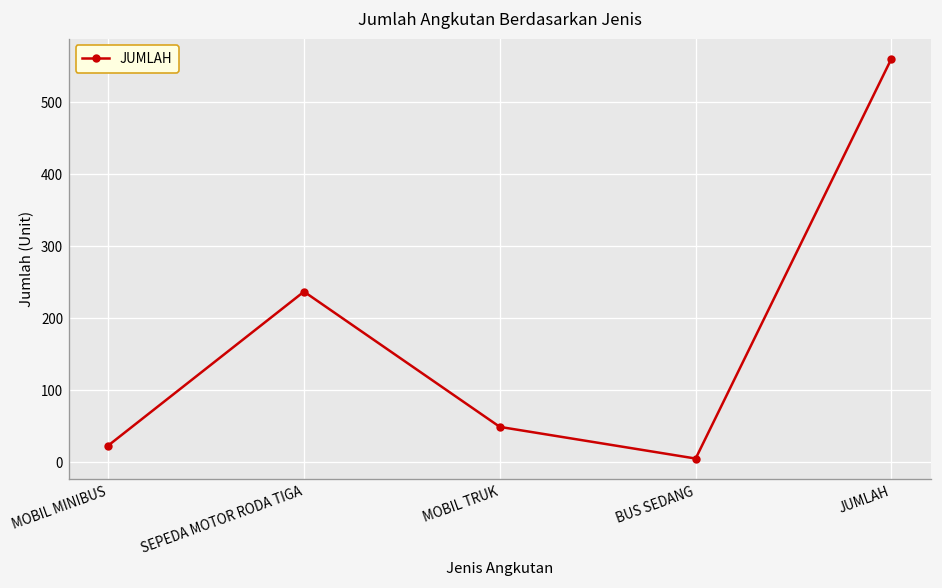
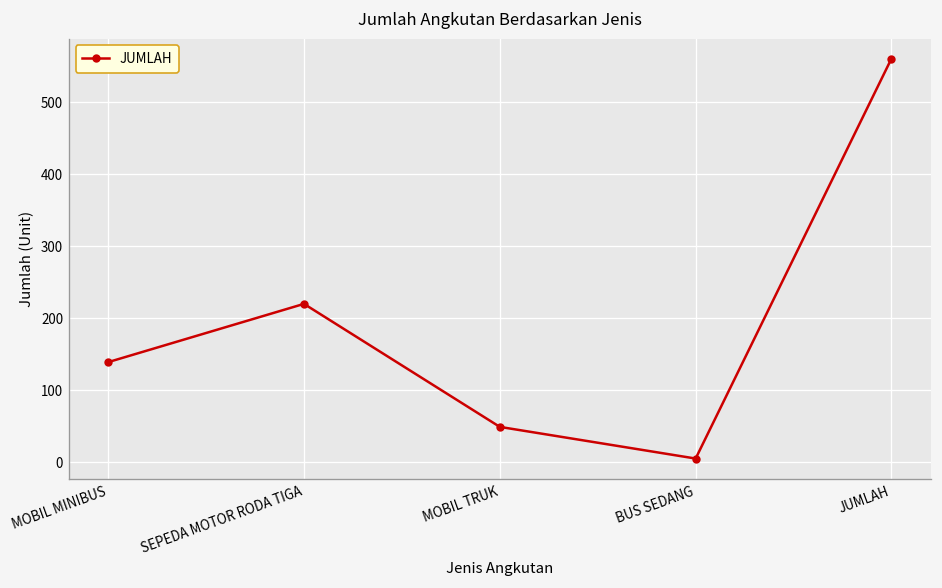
  {
-   "MOBIL MINIBUS": 20,
-   "SEPEDA MOTOR RODA TIGA": 240,
+   "MOBIL MINIBUS": 140,
+   "SEPEDA MOTOR RODA TIGA": 220,
    "MOBIL TRUK": 50,
    "BUS SEDANG": 10,
    "JUMLAH": 560
  }
